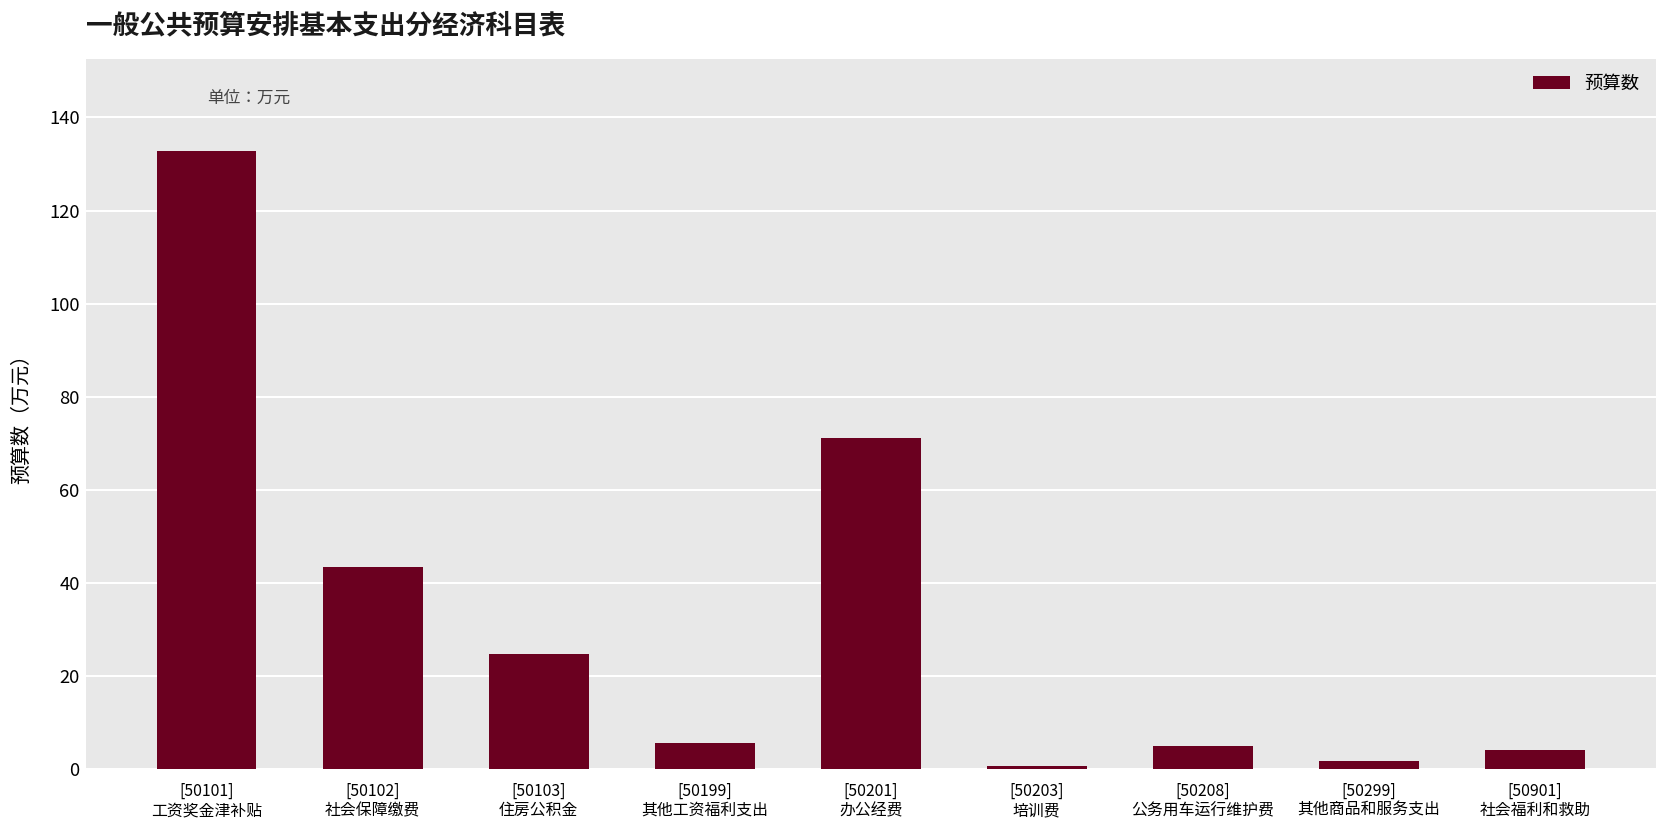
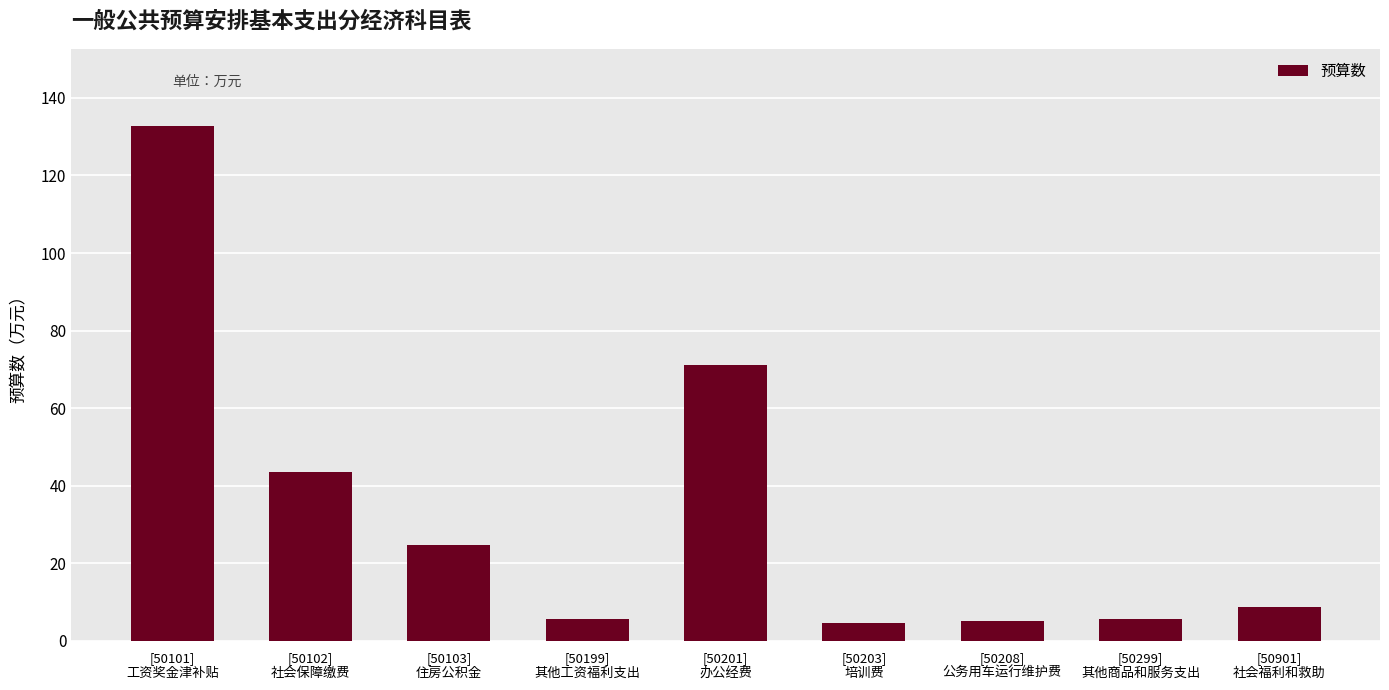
  {
    "[50101] 工资奖金津补贴": 133,
    "[50102] 社会保障缴费": 43,
    "[50103] 住房公积金": 25,
    "[50199] 其他工资福利支出": 6,
    "[50201] 办公经费": 71,
-   "[50203] 培训费": 1,
+   "[50203] 培训费": 5,
    "[50208] 公务用车运行维护费": 5,
-   "[50299] 其他商品和服务支出": 2,
-   "[50901] 社会福利和救助": 4
+   "[50299] 其他商品和服务支出": 6,
+   "[50901] 社会福利和救助": 9
  }
